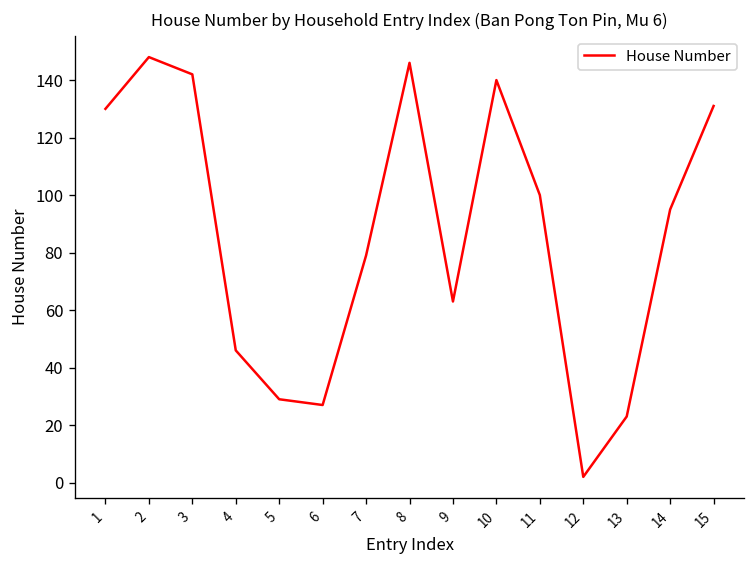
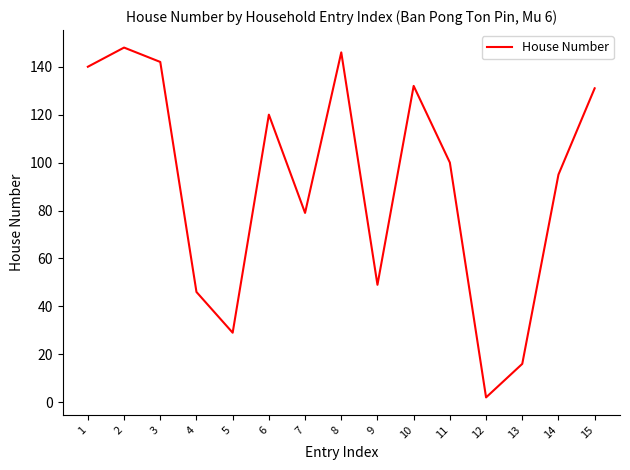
  {
-   "1": 130,
+   "1": 140,
    "2": 148,
    "3": 142,
    "4": 46,
    "5": 29,
-   "6": 27,
+   "6": 120,
    "7": 79,
    "8": 146,
-   "9": 63,
-   "10": 140,
+   "9": 49,
+   "10": 132,
    "11": 100,
    "12": 2,
-   "13": 23,
+   "13": 16,
    "14": 95,
    "15": 131
  }
